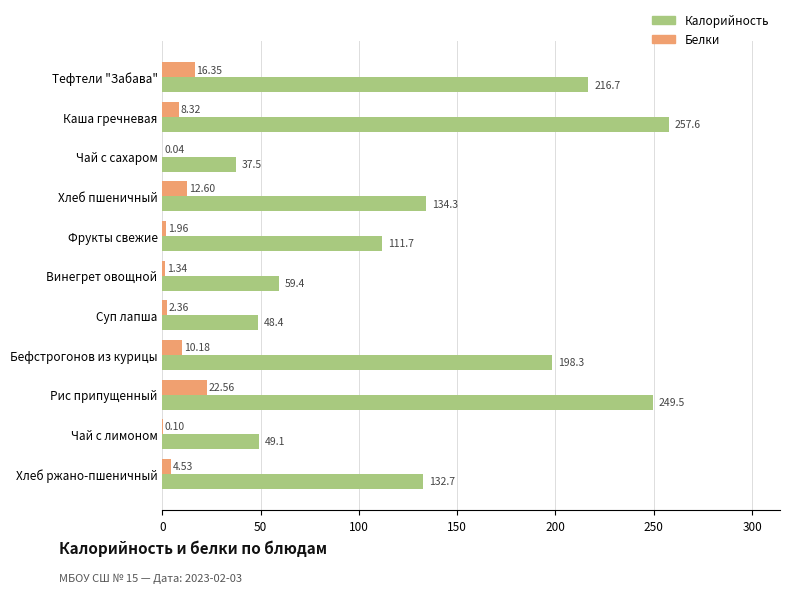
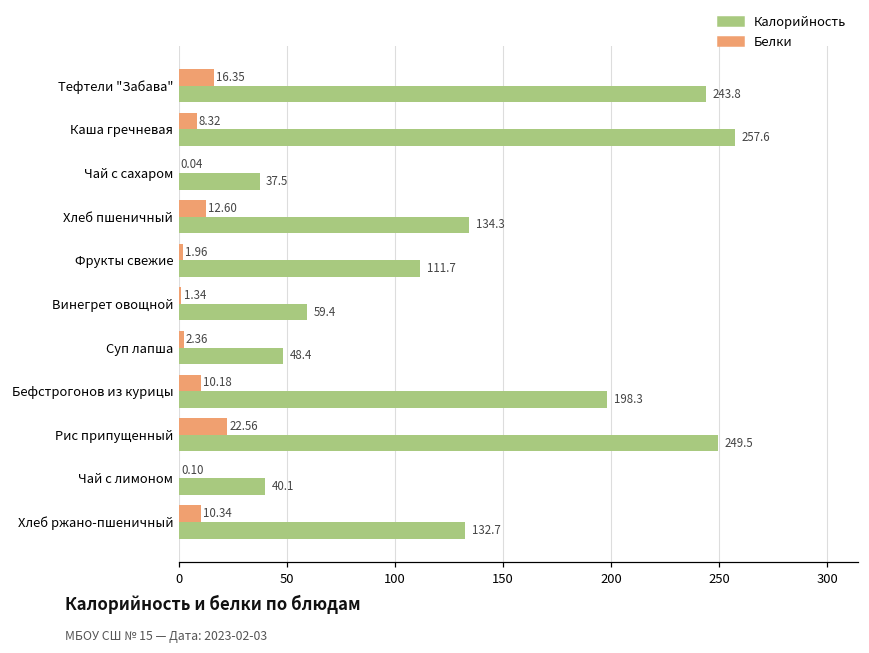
  {
    "Калорийность": {
-     "Тефтели \"Забава\"": 216.7,
+     "Тефтели \"Забава\"": 243.8,
      "Каша гречневая": 257.6,
      "Чай с сахаром": 37.5,
      "Хлеб пшеничный": 134.3,
      "Фрукты свежие": 111.7,
      "Винегрет овощной": 59.4,
      "Суп лапша": 48.4,
      "Бефстрогонов из курицы": 198.3,
      "Рис припущенный": 249.5,
-     "Чай с лимоном": 49.1,
+     "Чай с лимоном": 40.1,
      "Хлеб ржано-пшеничный": 132.7
    },
    "Белки": {
      "Тефтели \"Забава\"": 16.35,
      "Каша гречневая": 8.32,
      "Чай с сахаром": 0.04,
      "Хлеб пшеничный": 12.60,
      "Фрукты свежие": 1.96,
      "Винегрет овощной": 1.34,
      "Суп лапша": 2.36,
      "Бефстрогонов из курицы": 10.18,
      "Рис припущенный": 22.56,
      "Чай с лимоном": 0.10,
-     "Хлеб ржано-пшеничный": 4.53
+     "Хлеб ржано-пшеничный": 10.34
    }
  }
